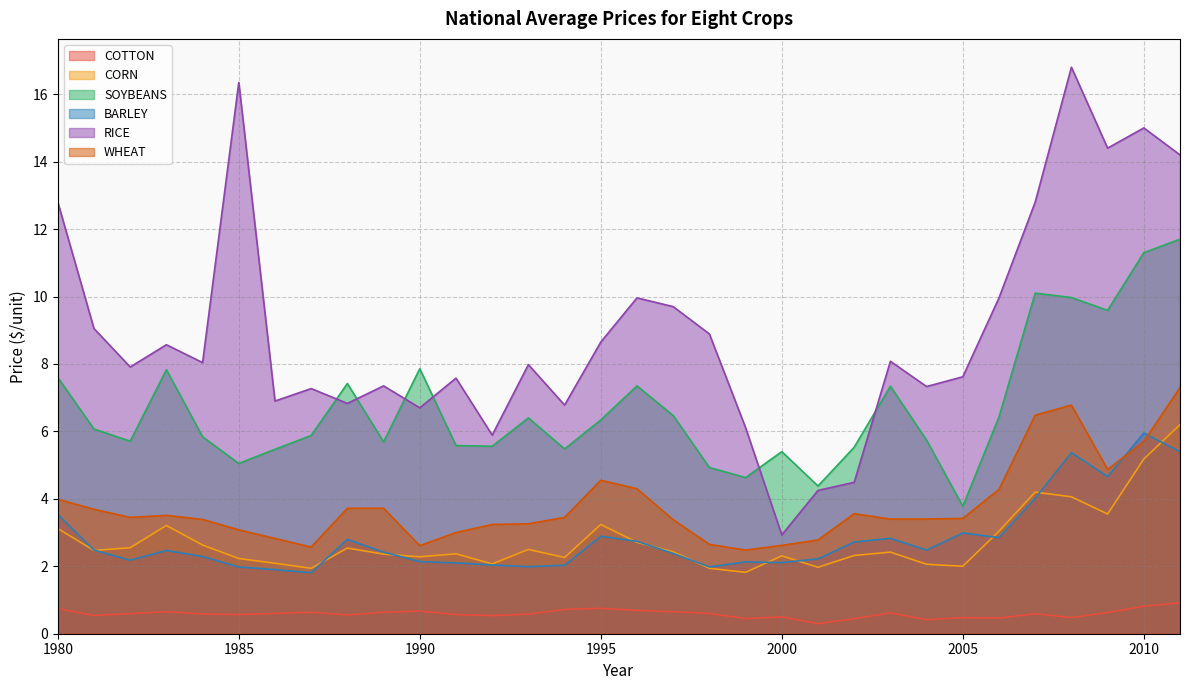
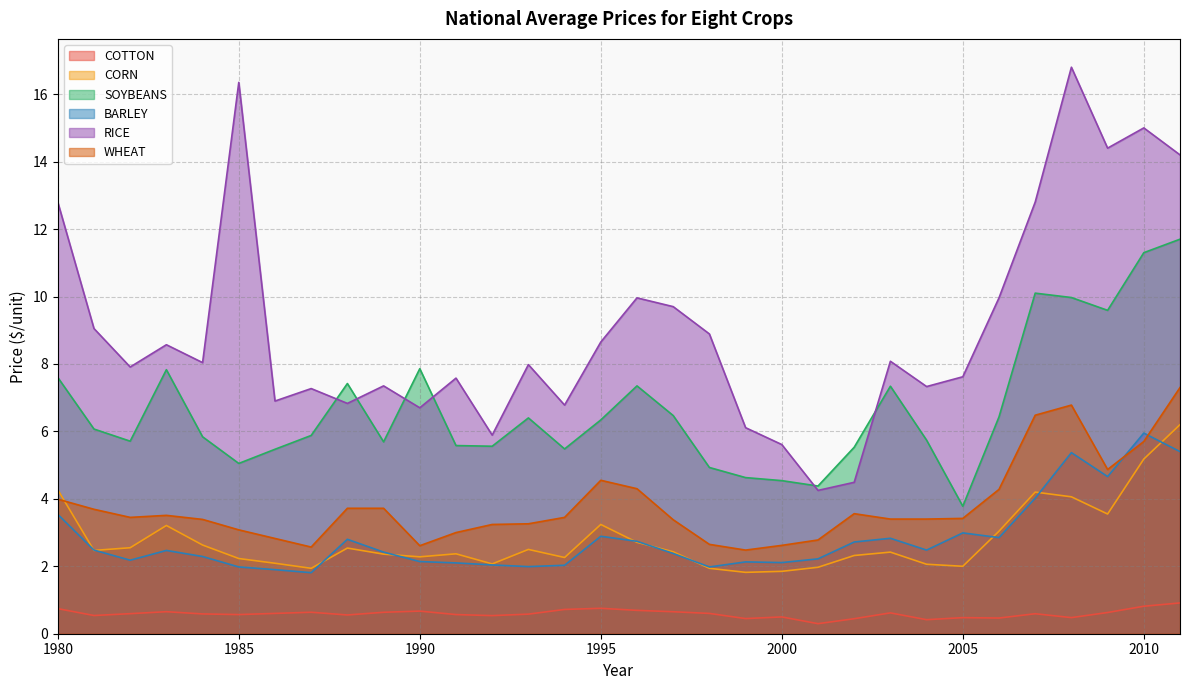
  {
    "CORN": {
-     "1980": 3.1,
+     "1980": 4.3,
      "1985": 2.2,
      "1990": 2.3,
      "1995": 3.2,
-     "2000": 2.3,
+     "2000": 1.9,
      "2005": 2.0,
      "2010": 5.2
    },
    "SOYBEANS": {
      "1980": 7.6,
      "1985": 5.1,
      "1990": 7.9,
      "1995": 6.3,
-     "2000": 5.4,
+     "2000": 4.5,
      "2005": 3.8,
      "2010": 11.3
    },
    "BARLEY": {
      "1980": 3.5,
      "1985": 2.0,
      "1990": 2.1,
      "1995": 2.9,
      "2000": 2.1,
      "2005": 3.0,
      "2010": 6.0
    },
    "RICE": {
      "1980": 12.8,
      "1985": 16.4,
      "1990": 6.7,
      "1995": 8.7,
-     "2000": 2.9,
+     "2000": 5.6,
      "2005": 7.6,
      "2010": 15.0
    }
  }
